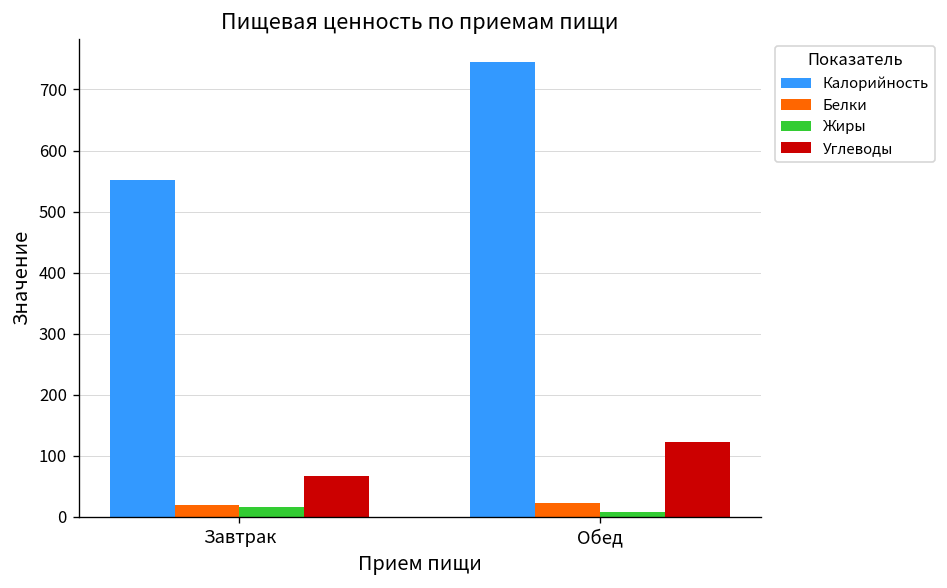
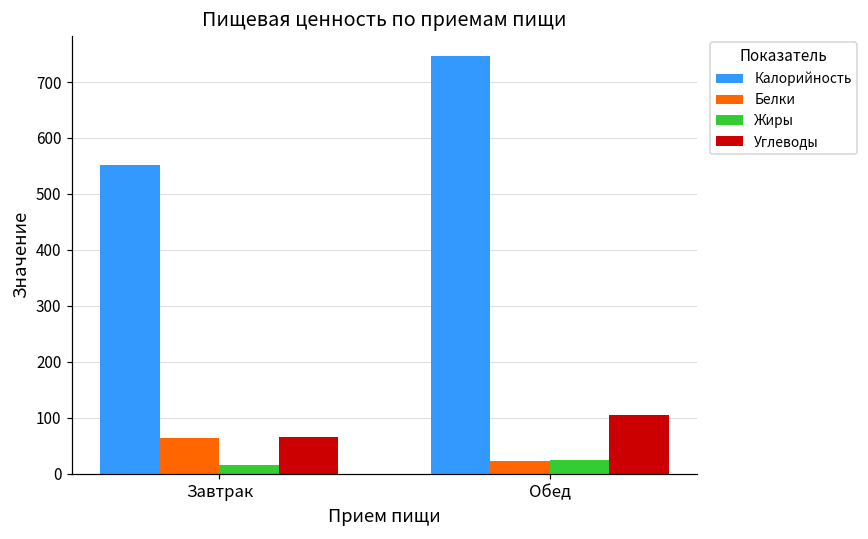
  {
    "Калорийность": {
      "Завтрак": 550,
      "Обед": 750
    },
    "Белки": {
-     "Завтрак": 20,
+     "Завтрак": 60,
      "Обед": 20
    },
    "Жиры": {
      "Завтрак": 20,
-     "Обед": 10
+     "Обед": 20
    },
    "Углеводы": {
      "Завтрак": 70,
-     "Обед": 120
+     "Обед": 110
    }
  }
